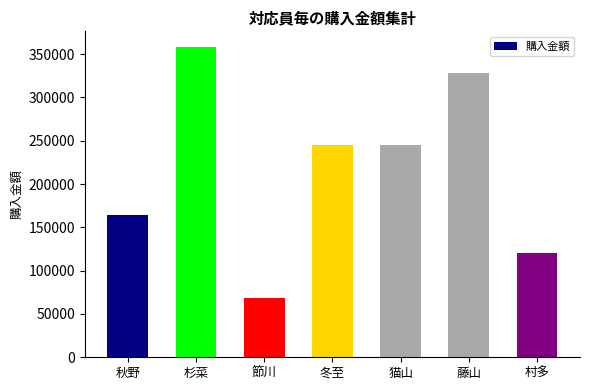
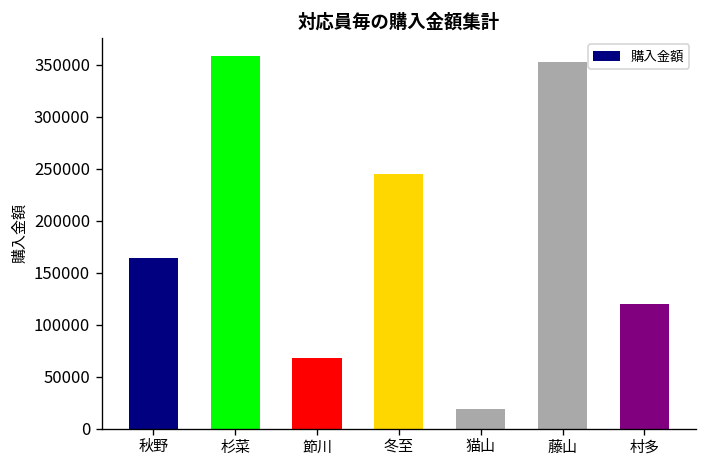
  {
    "秋野": 160000,
    "杉菜": 360000,
    "節川": 70000,
    "冬至": 250000,
-   "猫山": 250000,
-   "藤山": 330000,
+   "猫山": 20000,
+   "藤山": 350000,
    "村多": 120000
  }
